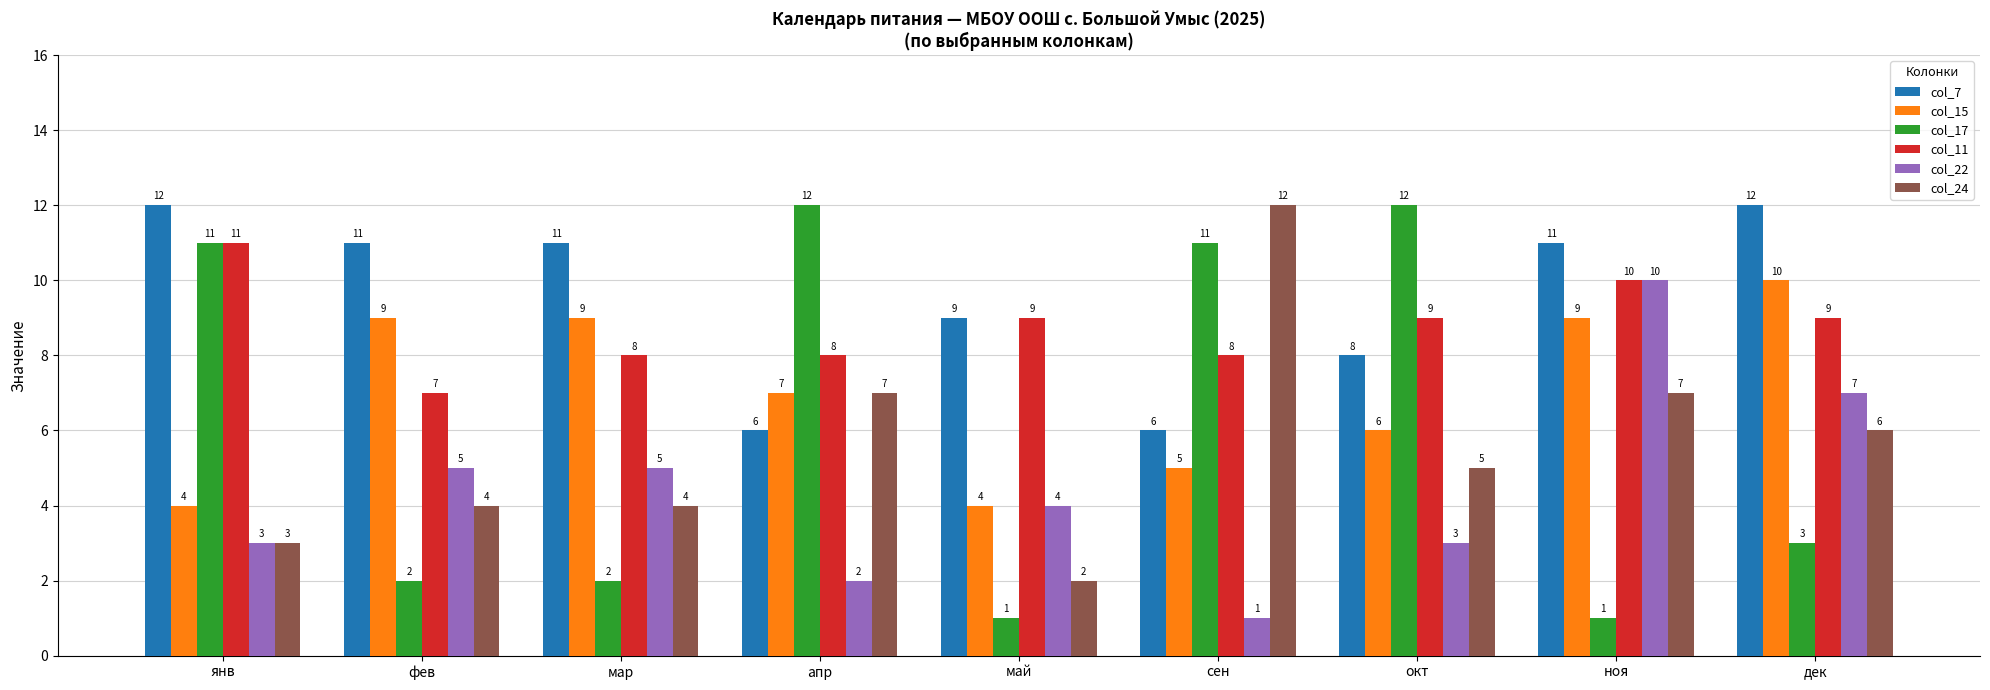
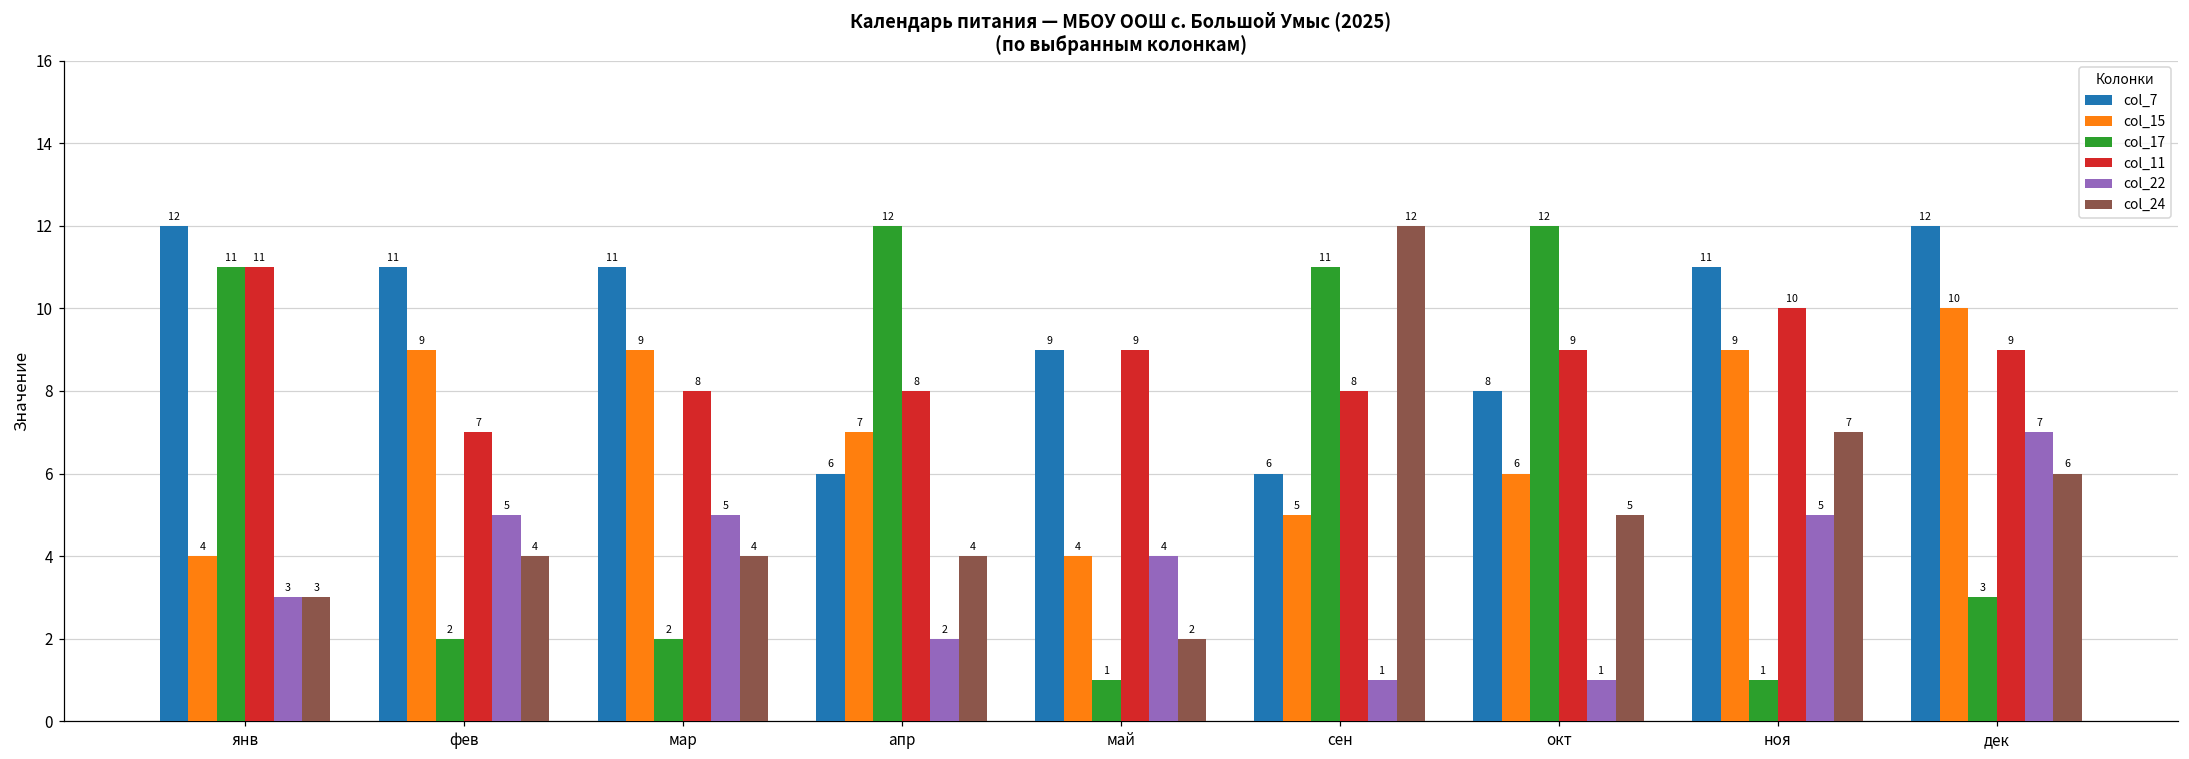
  {
    "col_7": {
      "янв": 12,
      "фев": 11,
      "мар": 11,
      "апр": 6,
      "май": 9,
      "сен": 6,
      "окт": 8,
      "ноя": 11,
      "дек": 12
    },
    "col_15": {
      "янв": 4,
      "фев": 9,
      "мар": 9,
      "апр": 7,
      "май": 4,
      "сен": 5,
      "окт": 6,
      "ноя": 9,
      "дек": 10
    },
    "col_17": {
      "янв": 11,
      "фев": 2,
      "мар": 2,
      "апр": 12,
      "май": 1,
      "сен": 11,
      "окт": 12,
      "ноя": 1,
      "дек": 3
    },
    "col_11": {
      "янв": 11,
      "фев": 7,
      "мар": 8,
      "апр": 8,
      "май": 9,
      "сен": 8,
      "окт": 9,
      "ноя": 10,
      "дек": 9
    },
    "col_22": {
      "янв": 3,
      "фев": 5,
      "мар": 5,
      "апр": 2,
      "май": 4,
      "сен": 1,
-     "окт": 3,
-     "ноя": 10,
+     "окт": 1,
+     "ноя": 5,
      "дек": 7
    },
    "col_24": {
      "янв": 3,
      "фев": 4,
      "мар": 4,
-     "апр": 7,
+     "апр": 4,
      "май": 2,
      "сен": 12,
      "окт": 5,
      "ноя": 7,
      "дек": 6
    }
  }
